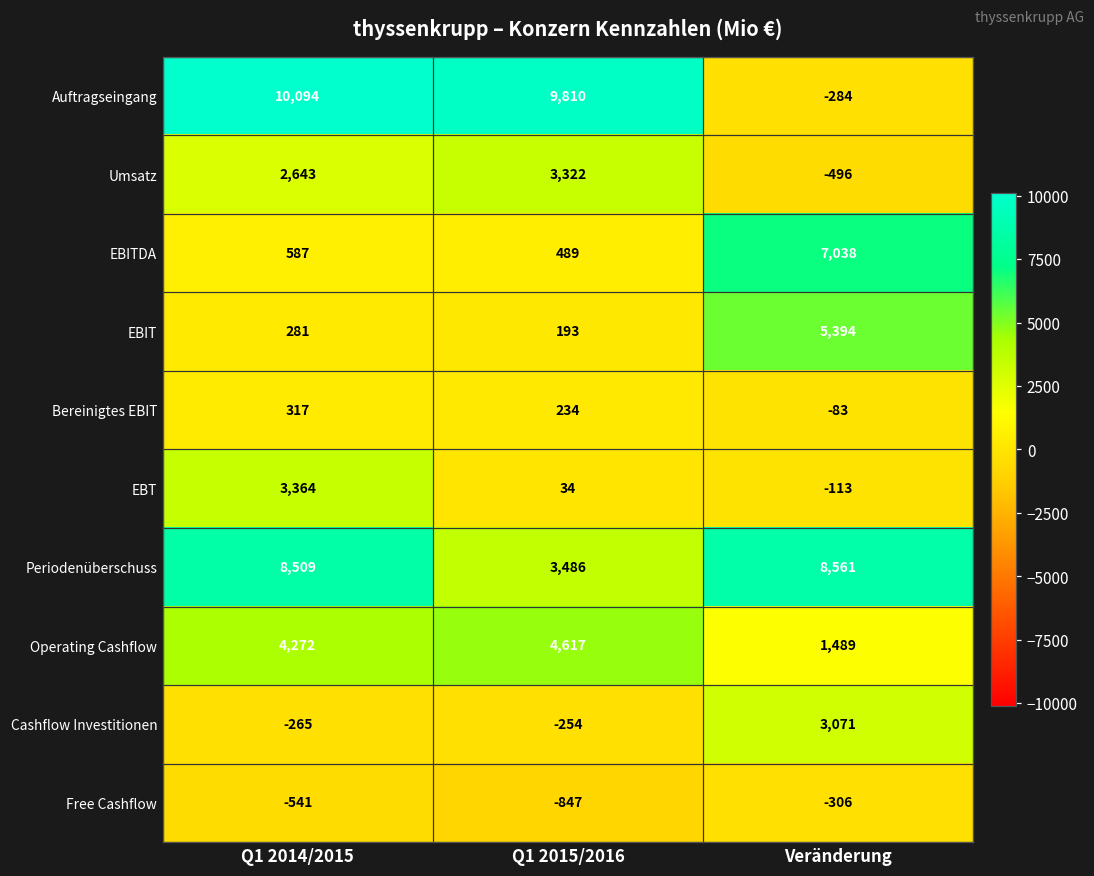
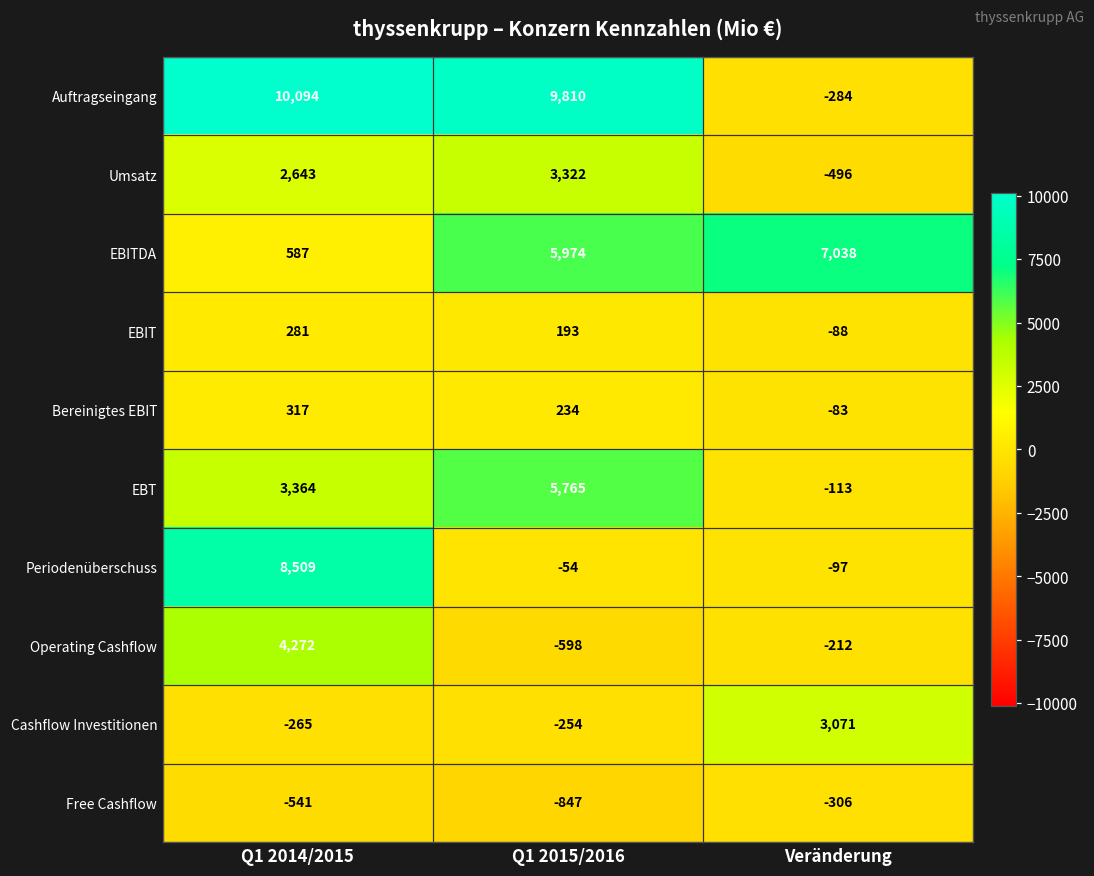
  {
    "Auftragseingang": {
      "Q1 2014/2015": "10,094",
      "Q1 2015/2016": "9,810",
      "Veränderung": "-284"
    },
    "Umsatz": {
      "Q1 2014/2015": "2,643",
      "Q1 2015/2016": "3,322",
      "Veränderung": "-496"
    },
    "EBITDA": {
      "Q1 2014/2015": "587",
-     "Q1 2015/2016": "489",
+     "Q1 2015/2016": "5,974",
      "Veränderung": "7,038"
    },
    "EBIT": {
      "Q1 2014/2015": "281",
      "Q1 2015/2016": "193",
-     "Veränderung": "5,394"
+     "Veränderung": "-88"
    },
    "Bereinigtes EBIT": {
      "Q1 2014/2015": "317",
      "Q1 2015/2016": "234",
      "Veränderung": "-83"
    },
    "EBT": {
      "Q1 2014/2015": "3,364",
-     "Q1 2015/2016": "34",
+     "Q1 2015/2016": "5,765",
      "Veränderung": "-113"
    },
    "Periodenüberschuss": {
      "Q1 2014/2015": "8,509",
-     "Q1 2015/2016": "3,486",
-     "Veränderung": "8,561"
+     "Q1 2015/2016": "-54",
+     "Veränderung": "-97"
    },
    "Operating Cashflow": {
      "Q1 2014/2015": "4,272",
-     "Q1 2015/2016": "4,617",
-     "Veränderung": "1,489"
+     "Q1 2015/2016": "-598",
+     "Veränderung": "-212"
    },
    "Cashflow Investitionen": {
      "Q1 2014/2015": "-265",
      "Q1 2015/2016": "-254",
      "Veränderung": "3,071"
    },
    "Free Cashflow": {
      "Q1 2014/2015": "-541",
      "Q1 2015/2016": "-847",
      "Veränderung": "-306"
    }
  }
